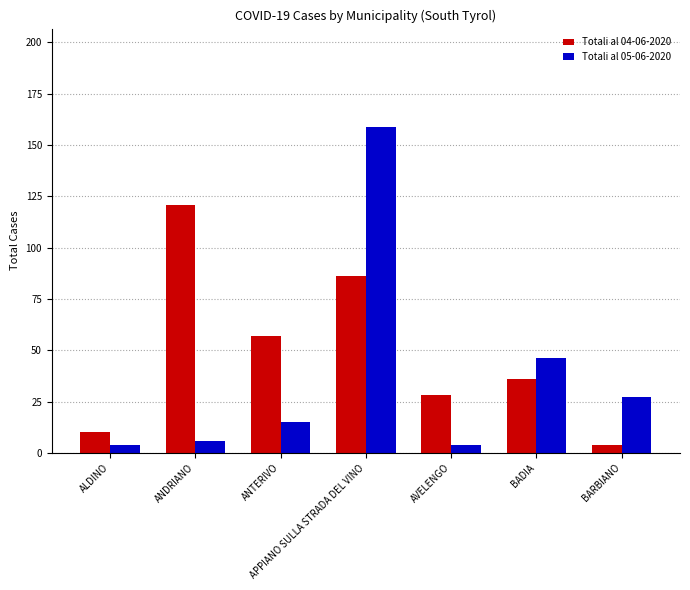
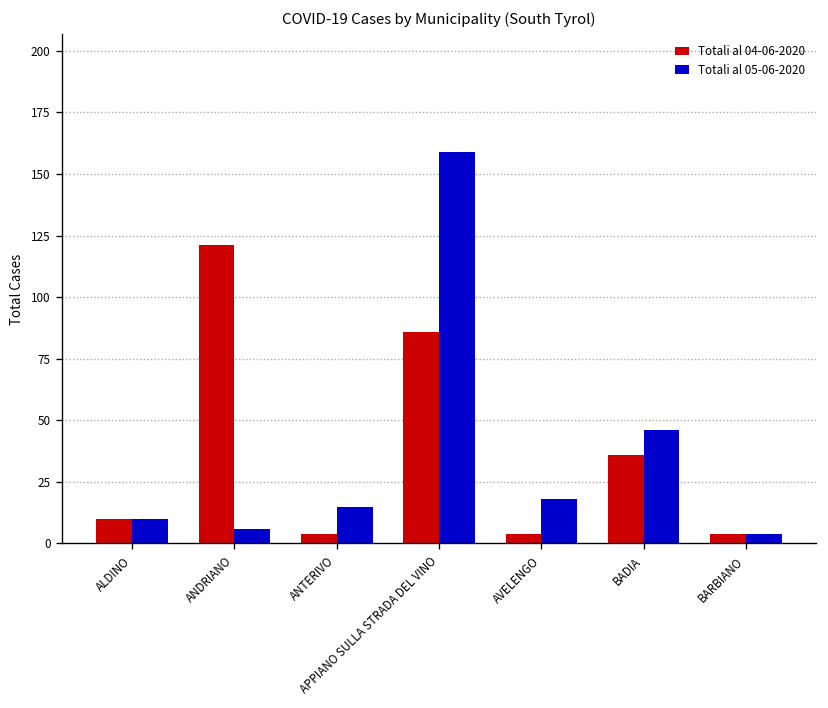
  {
    "Totali al 04-06-2020": {
      "ALDINO": 10,
      "ANDRIANO": 121,
-     "ANTERIVO": 57,
+     "ANTERIVO": 4,
      "APPIANO SULLA STRADA DEL VINO": 86,
-     "AVELENGO": 28,
+     "AVELENGO": 4,
      "BADIA": 36,
      "BARBIANO": 4
    },
    "Totali al 05-06-2020": {
-     "ALDINO": 4,
+     "ALDINO": 10,
      "ANDRIANO": 6,
      "ANTERIVO": 15,
      "APPIANO SULLA STRADA DEL VINO": 159,
-     "AVELENGO": 4,
+     "AVELENGO": 18,
      "BADIA": 46,
-     "BARBIANO": 27
+     "BARBIANO": 4
    }
  }
